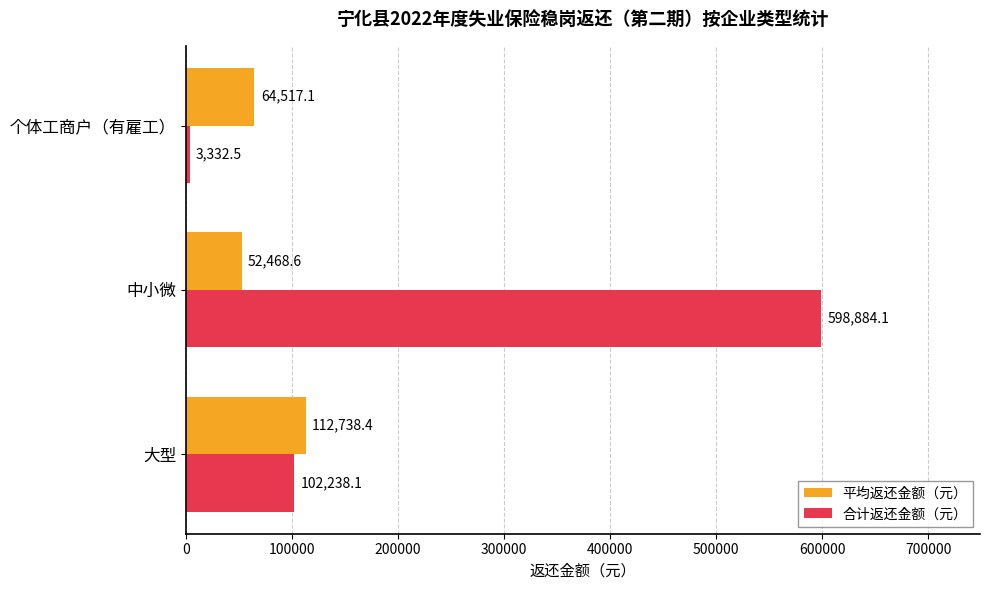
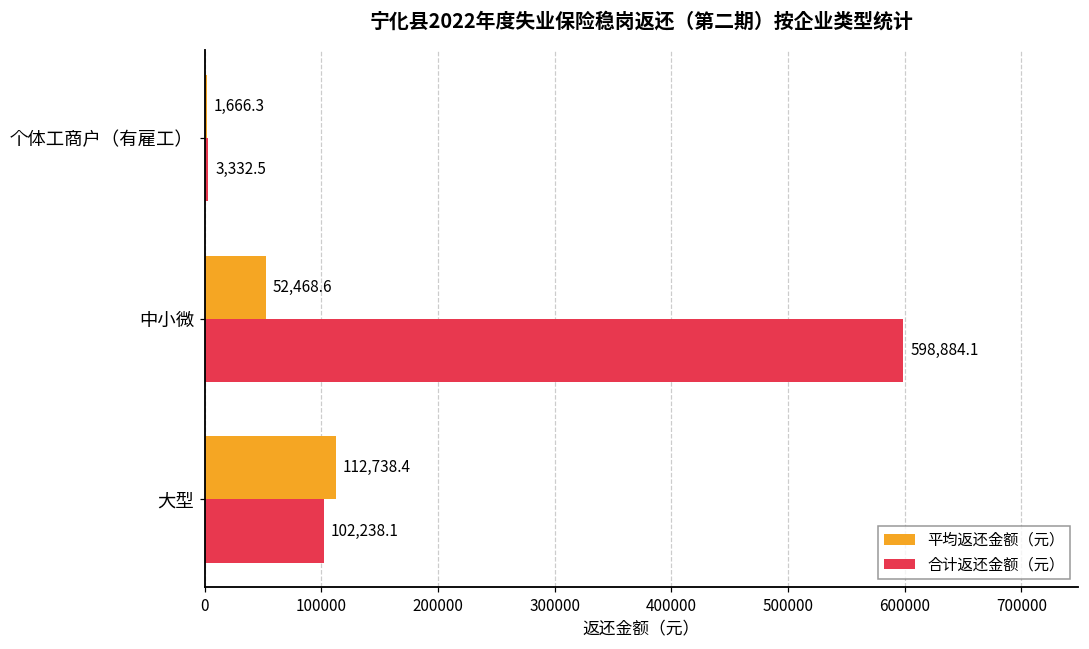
  {
    "平均返还金额（元）": {
-     "个体工商户（有雇工）": "64,517.1",
+     "个体工商户（有雇工）": "1,666.3",
      "中小微": "52,468.6",
      "大型": "112,738.4"
    },
    "合计返还金额（元）": {
      "个体工商户（有雇工）": "3,332.5",
      "中小微": "598,884.1",
      "大型": "102,238.1"
    }
  }
